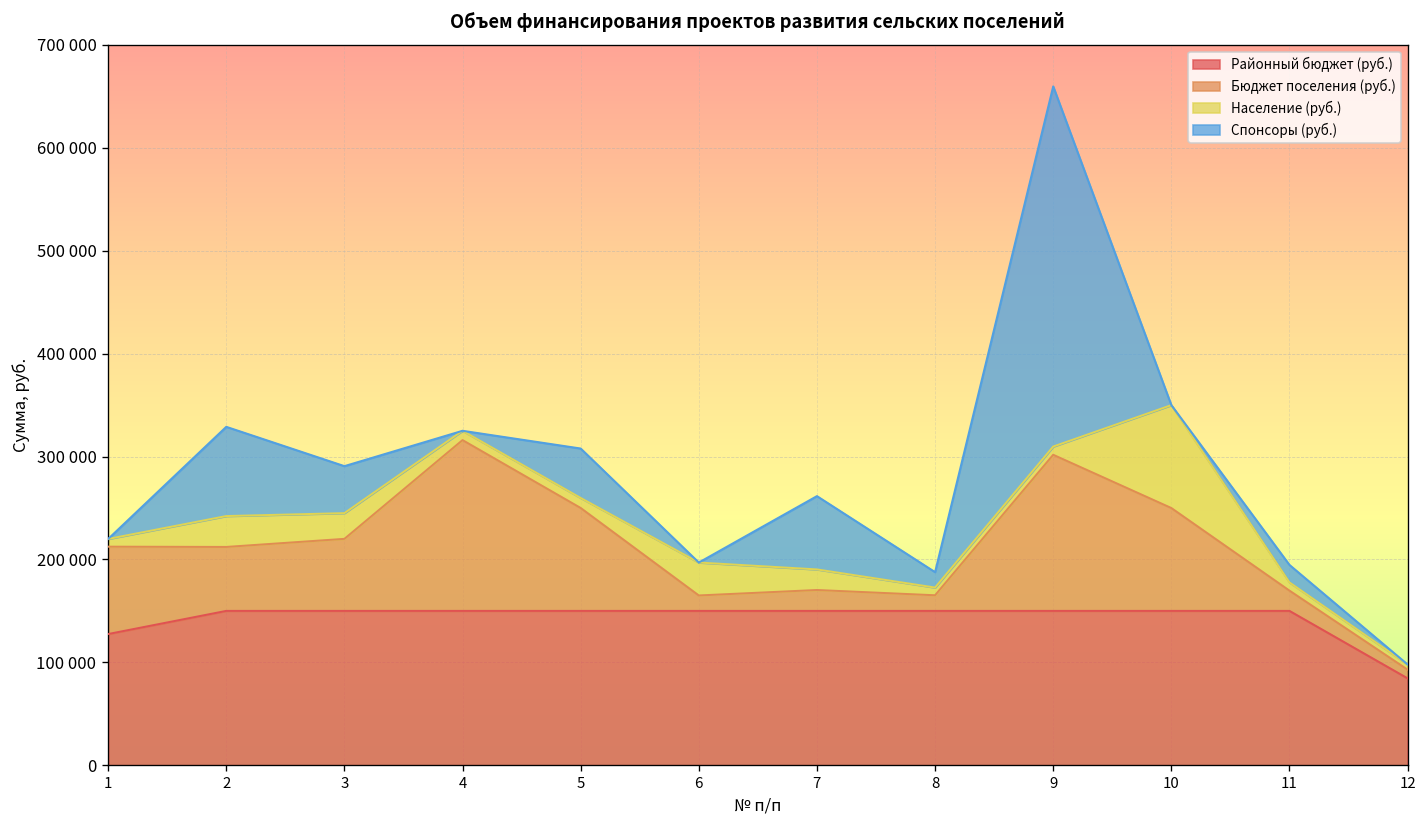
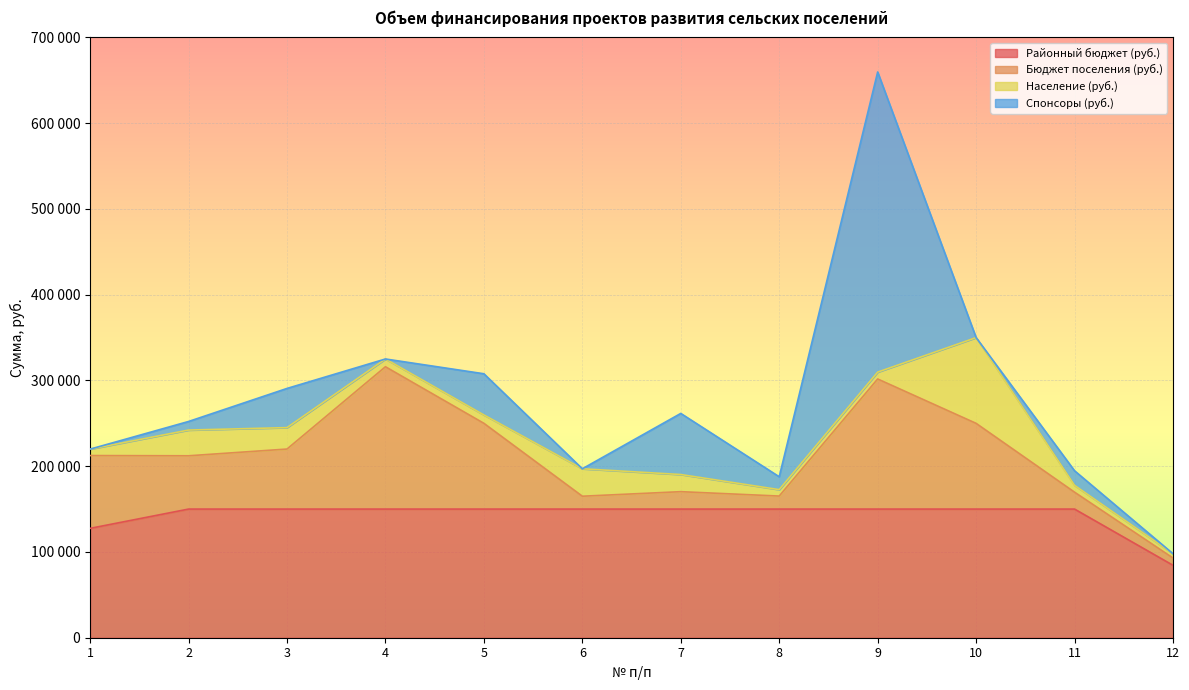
  {
    "Население (руб.)": {
      "2": 30000,
      "3": 30000,
      "5": 10000,
      "7": 20000,
      "8": 10000,
      "9": 10000,
      "11": 10000
    },
    "Спонсоры (руб.)": {
-     "2": 90000,
+     "2": 10000,
      "3": 50000,
      "5": 50000,
      "7": 70000,
      "8": 20000,
      "9": 350000,
      "11": 20000
    }
  }
